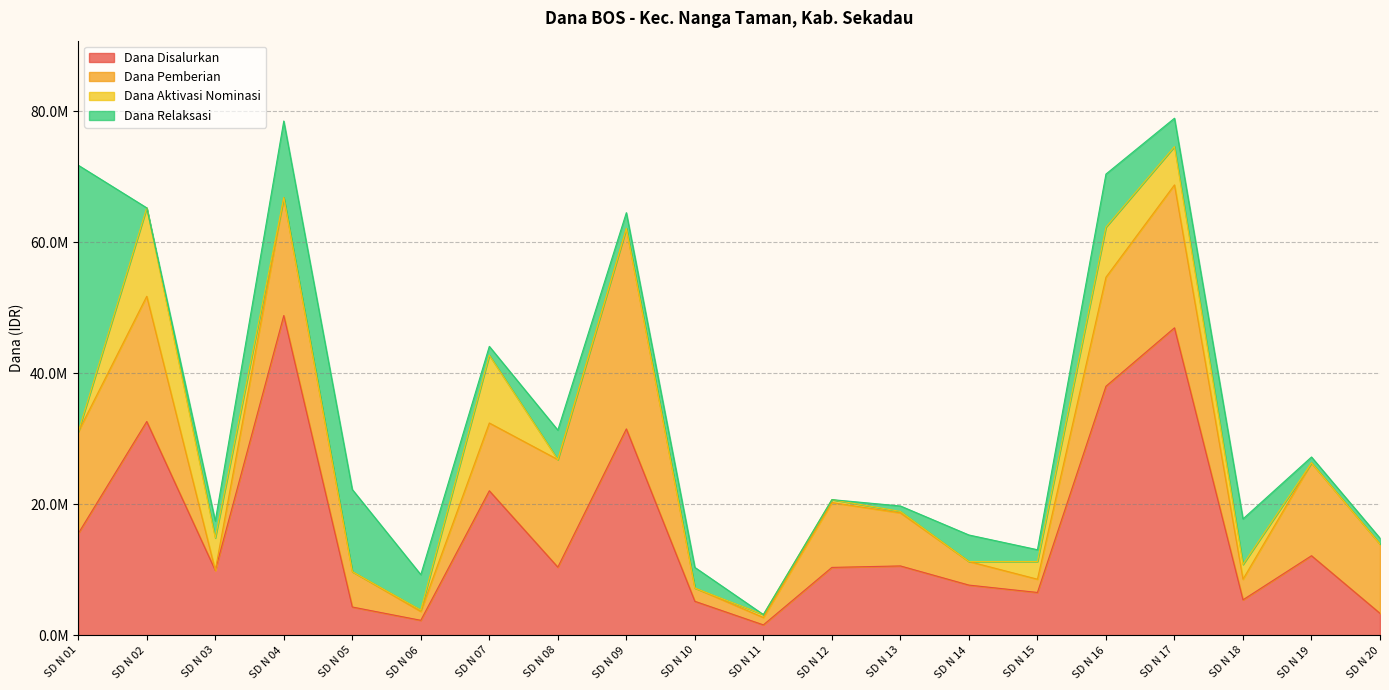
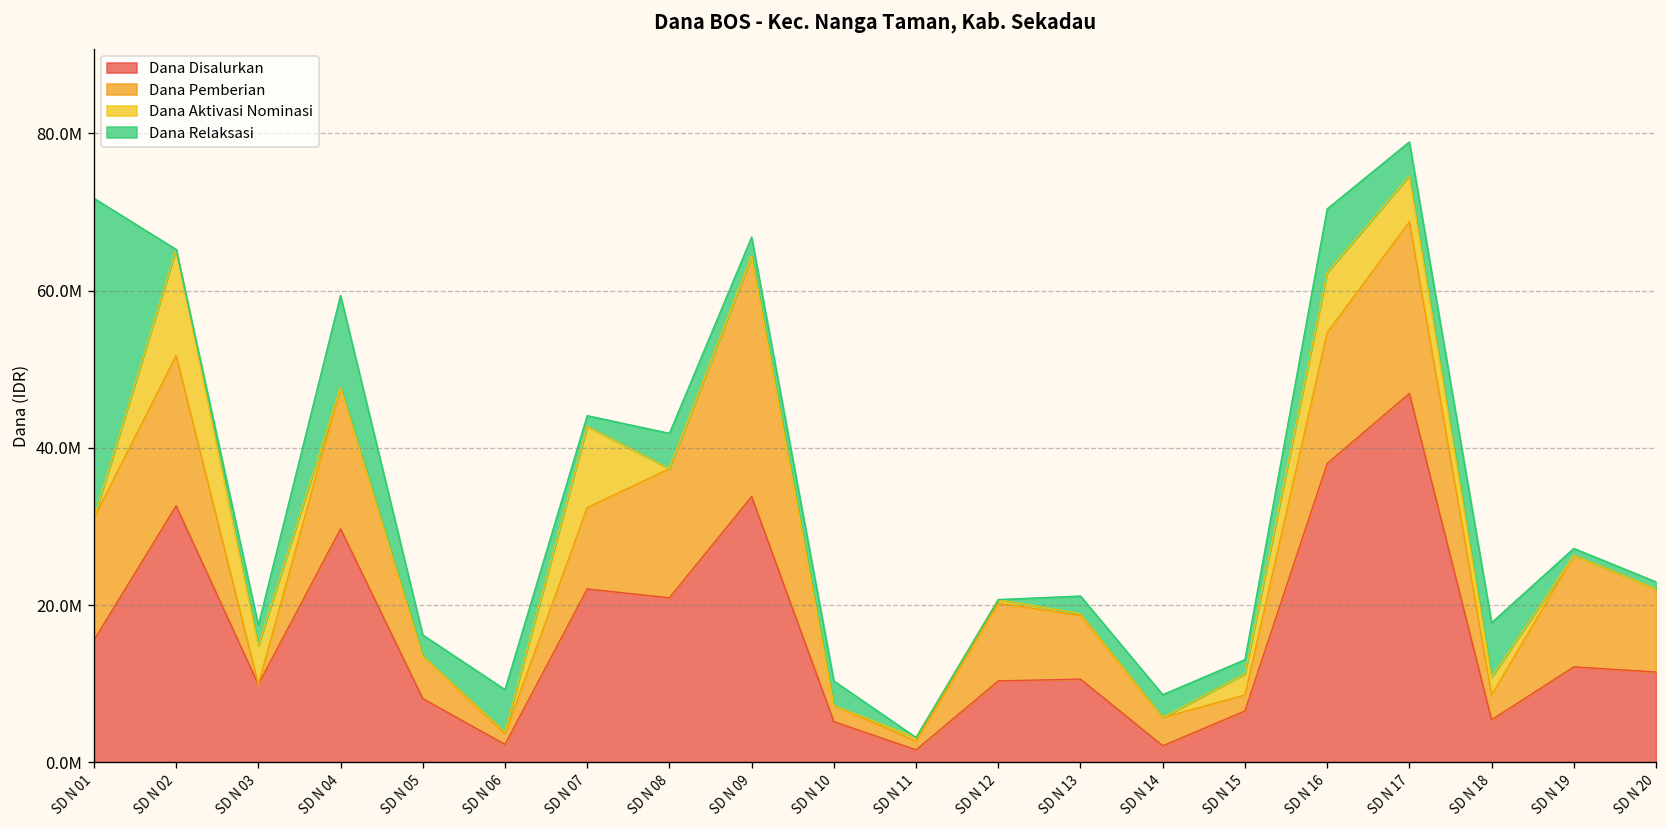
  {
    "Dana Disalurkan": {
      "SD N 01": 16000000,
      "SD N 02": 33000000,
-     "SD N 04": 49000000,
-     "SD N 05": 4000000,
+     "SD N 04": 30000000,
+     "SD N 05": 8000000,
      "SD N 06": 2000000,
      "SD N 07": 22000000,
-     "SD N 08": 10000000,
-     "SD N 09": 32000000,
+     "SD N 08": 21000000,
+     "SD N 09": 34000000,
      "SD N 10": 5000000,
      "SD N 11": 2000000,
      "SD N 12": 10000000,
      "SD N 13": 11000000,
-     "SD N 14": 8000000,
+     "SD N 14": 2000000,
      "SD N 15": 7000000,
      "SD N 16": 38000000,
      "SD N 17": 47000000,
      "SD N 18": 5000000,
      "SD N 19": 12000000,
-     "SD N 20": 3000000
+     "SD N 20": 11000000
    },
    "Dana Relaksasi": {
      "SD N 01": 41000000,
      "SD N 03": 3000000,
      "SD N 04": 12000000,
-     "SD N 05": 13000000,
+     "SD N 05": 3000000,
      "SD N 06": 5000000,
      "SD N 07": 1000000,
      "SD N 08": 5000000,
      "SD N 09": 2000000,
      "SD N 10": 3000000,
-     "SD N 13": 1000000,
-     "SD N 14": 4000000,
+     "SD N 13": 2000000,
+     "SD N 14": 3000000,
      "SD N 15": 2000000,
      "SD N 16": 8000000,
      "SD N 17": 4000000,
      "SD N 18": 7000000,
      "SD N 19": 1000000,
      "SD N 20": 1000000
    }
  }
